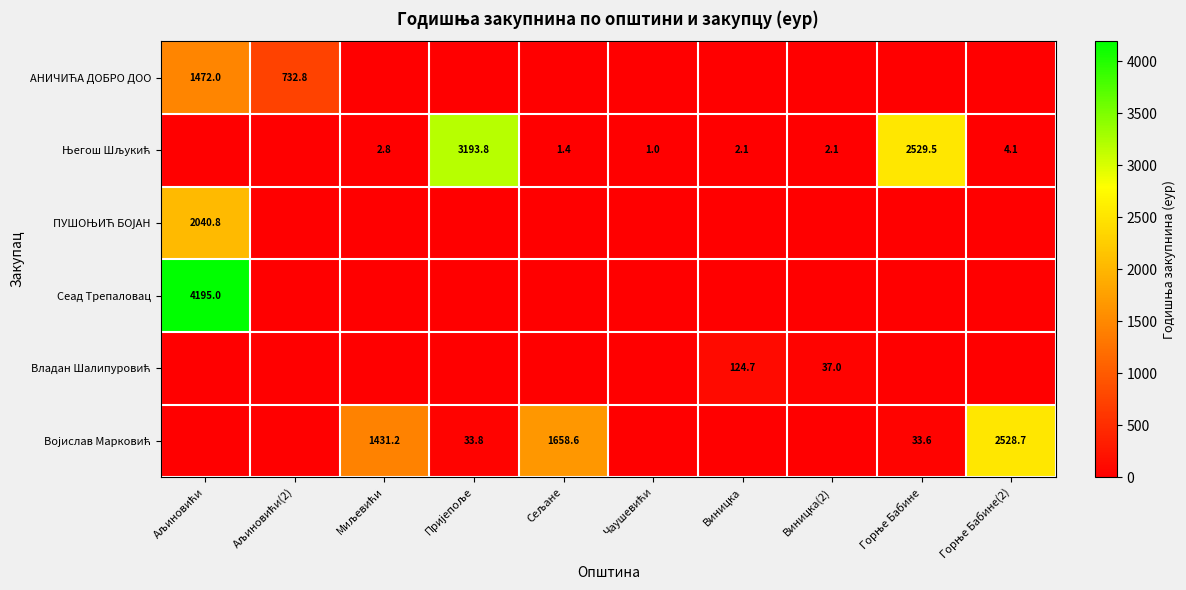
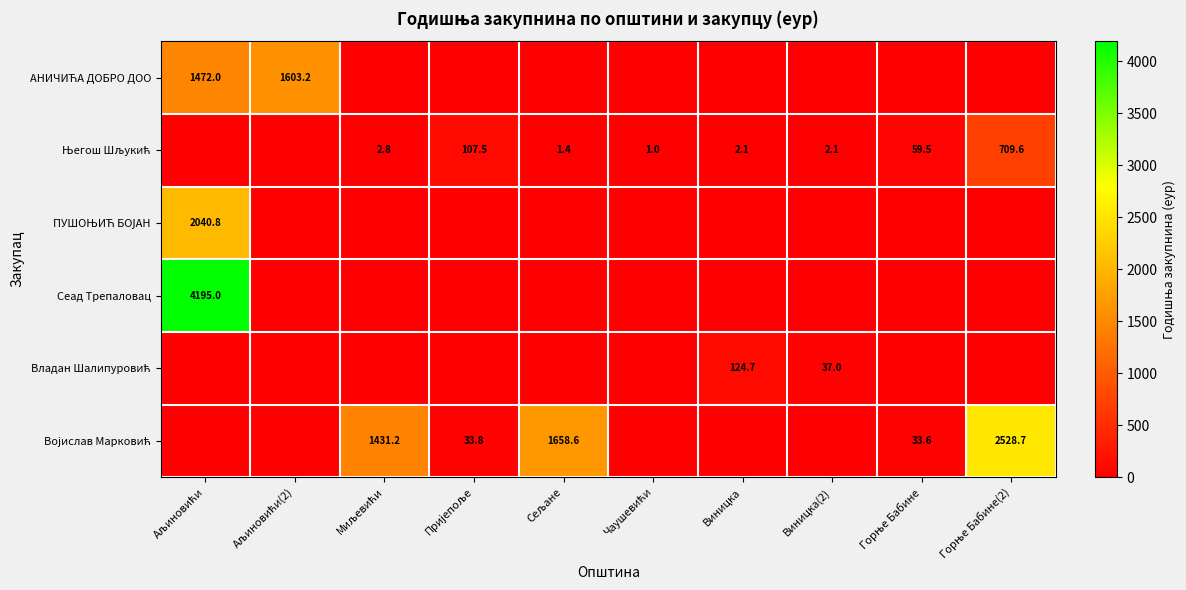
  {
    "АНИЧИЋА ДОБРО ДОО": {
      "Аљиновићи": 1472.0,
-     "Аљиновићи(2)": 732.8
+     "Аљиновићи(2)": 1603.2
    },
    "Његош Шљукић": {
      "Миљевићи": 2.8,
-     "Пријепоље": 3193.8,
+     "Пријепоље": 107.5,
      "Сељане": 1.4,
      "Чаушевићи": 1.0,
      "Виницка": 2.1,
      "Виницка(2)": 2.1,
-     "Горње Бабине": 2529.5,
-     "Горње Бабине(2)": 4.1
+     "Горње Бабине": 59.5,
+     "Горње Бабине(2)": 709.6
    },
    "ПУШОЊИЋ БОЈАН": {
      "Аљиновићи": 2040.8
    },
    "Сеад Трепаловац": {
      "Аљиновићи": 4195.0
    },
    "Владан Шалипуровић": {
      "Виницка": 124.7,
      "Виницка(2)": 37.0
    },
    "Војислав Марковић": {
      "Миљевићи": 1431.2,
      "Пријепоље": 33.8,
      "Сељане": 1658.6,
      "Горње Бабине": 33.6,
      "Горње Бабине(2)": 2528.7
    }
  }
